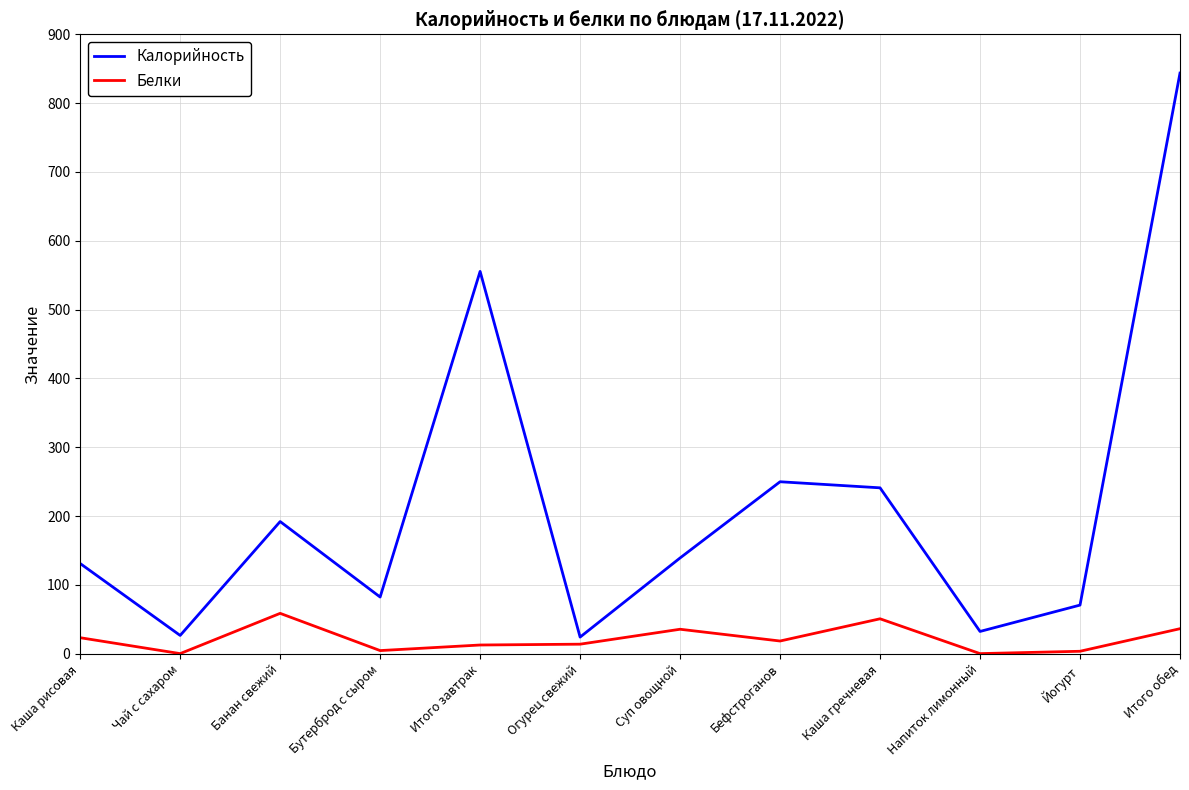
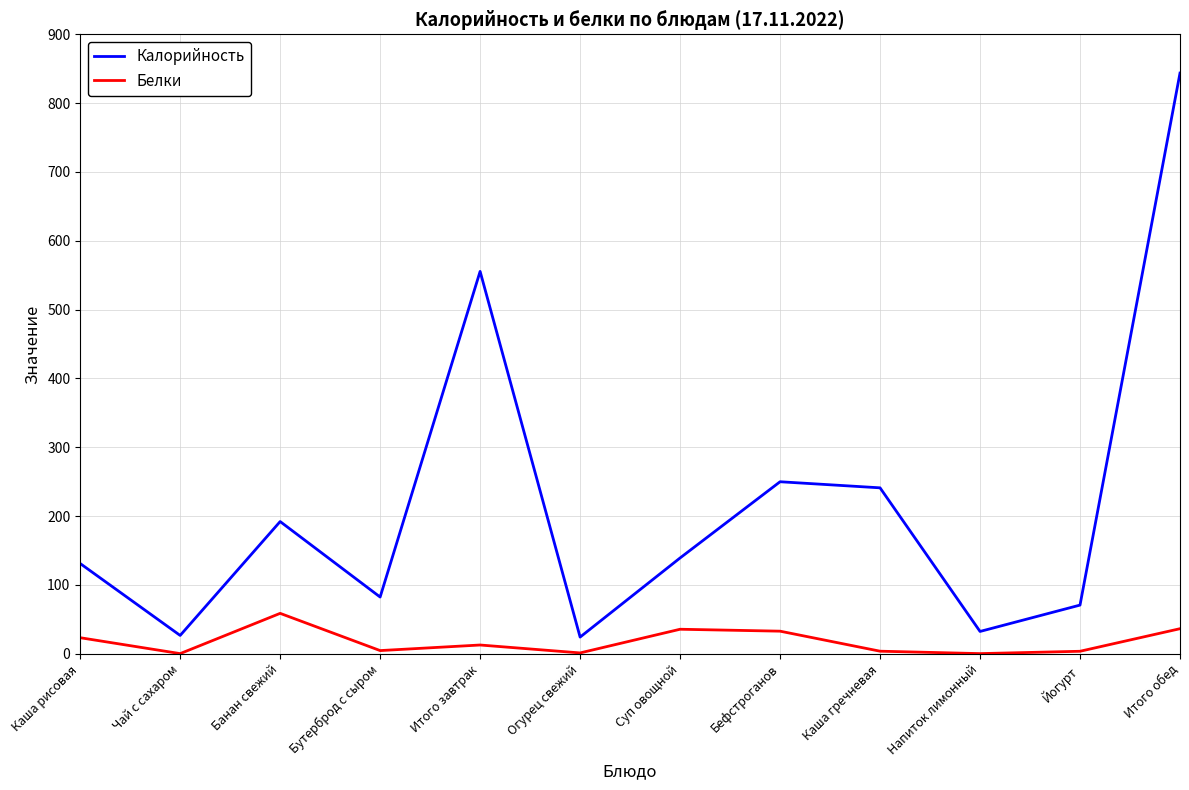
  {
    "Калорийность": {
      "Каша рисовая": 130,
      "Чай с сахаром": 30,
      "Банан свежий": 190,
      "Бутерброд с сыром": 80,
      "Итого завтрак": 560,
      "Огурец свежий": 20,
      "Суп овощной": 140,
      "Бефстроганов": 250,
      "Каша гречневая": 240,
      "Напиток лимонный": 30,
      "Йогурт": 70,
      "Итого обед": 840
    },
    "Белки": {
      "Каша рисовая": 20,
      "Чай с сахаром": 0,
      "Банан свежий": 60,
      "Бутерброд с сыром": 0,
      "Итого завтрак": 10,
-     "Огурец свежий": 10,
+     "Огурец свежий": 0,
      "Суп овощной": 40,
-     "Бефстроганов": 20,
-     "Каша гречневая": 50,
+     "Бефстроганов": 30,
+     "Каша гречневая": 0,
      "Напиток лимонный": 0,
      "Йогурт": 0,
      "Итого обед": 40
    }
  }
